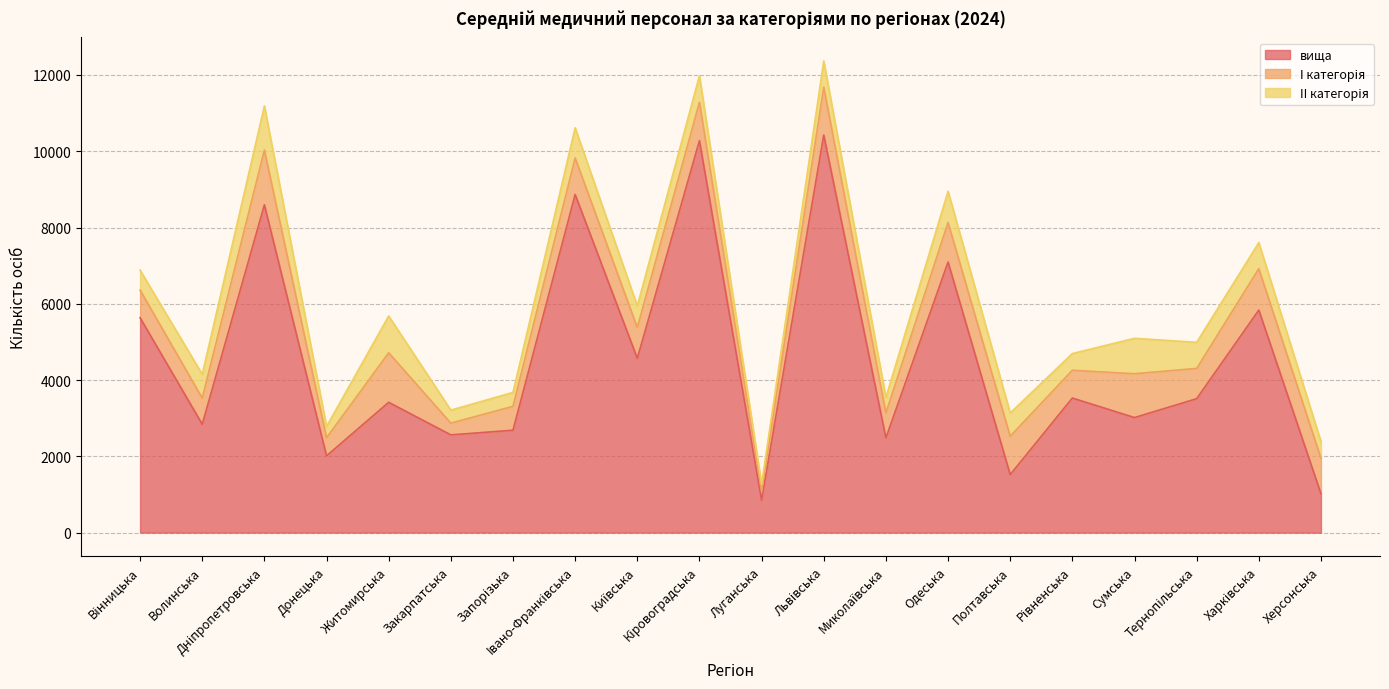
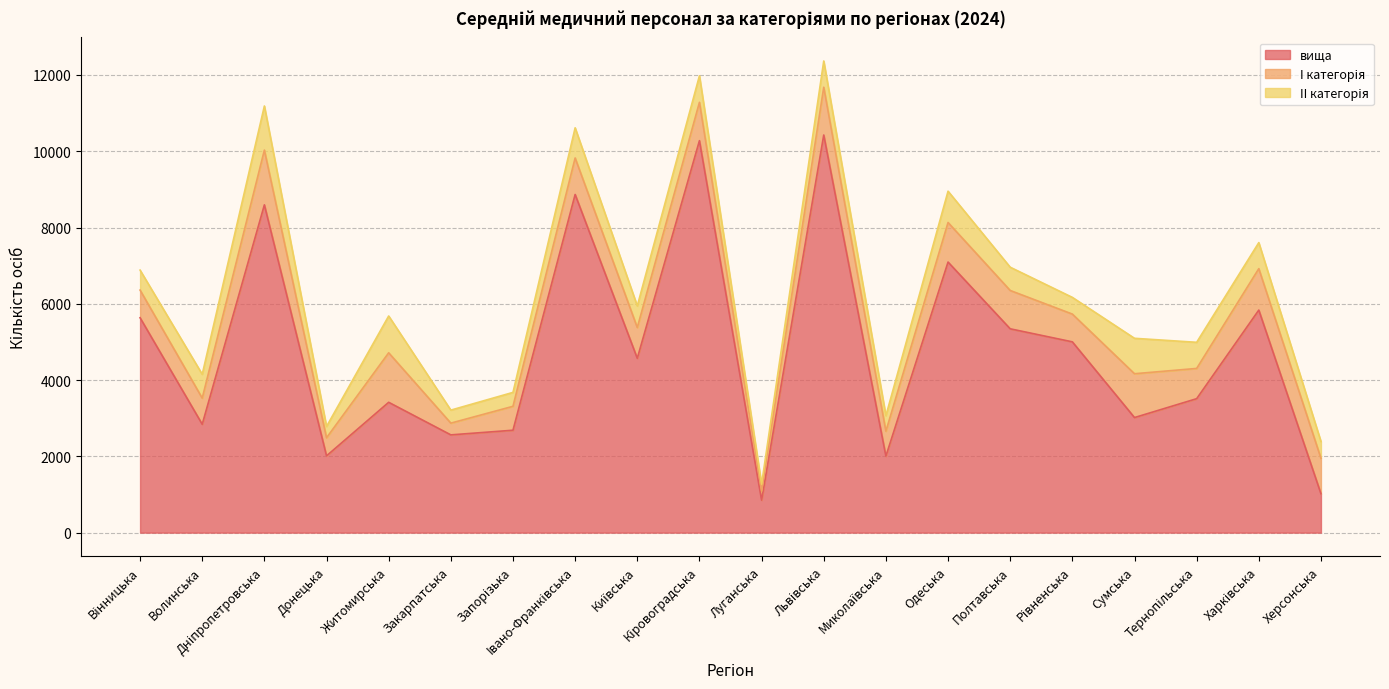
  {
    "вища": {
      "Вінницька": 5600,
      "Волинська": 2800,
      "Дніпропетровська": 8600,
      "Донецька": 2000,
      "Житомирська": 3400,
      "Закарпатська": 2600,
      "Запорізька": 2700,
      "Івано-Франківська": 8900,
      "Київська": 4600,
      "Кіровоградська": 10300,
      "Луганська": 900,
      "Львівська": 10400,
-     "Миколаївська": 2500,
+     "Миколаївська": 2000,
      "Одеська": 7100,
-     "Полтавська": 1500,
-     "Рівненська": 3500,
+     "Полтавська": 5300,
+     "Рівненська": 5000,
      "Сумська": 3000,
      "Тернопільська": 3500,
      "Харківська": 5800,
      "Херсонська": 1000
    }
  }
